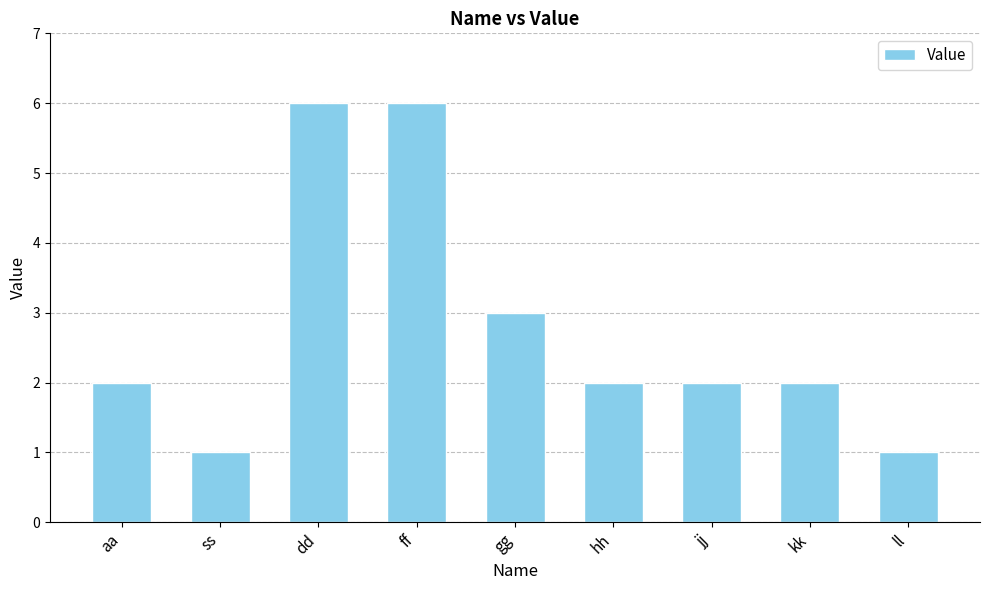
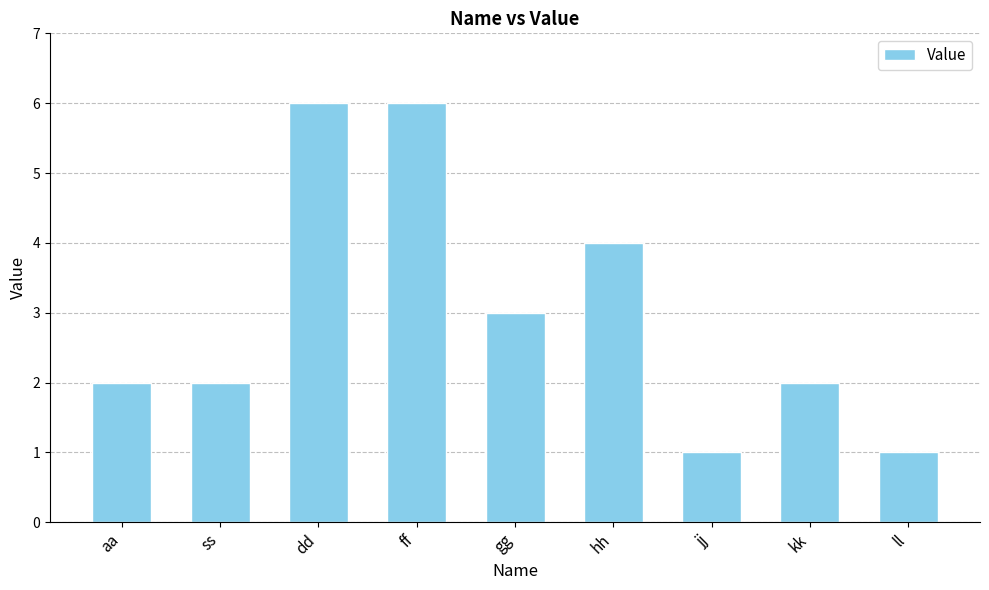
  {
    "aa": 2,
-   "ss": 1,
+   "ss": 2,
    "dd": 6,
    "ff": 6,
    "gg": 3,
-   "hh": 2,
-   "jj": 2,
+   "hh": 4,
+   "jj": 1,
    "kk": 2,
    "ll": 1
  }
